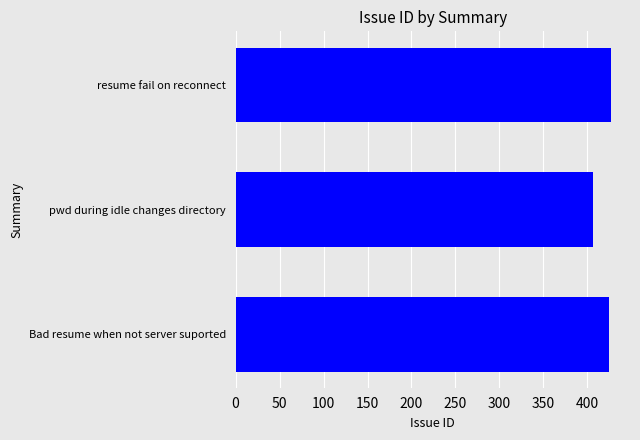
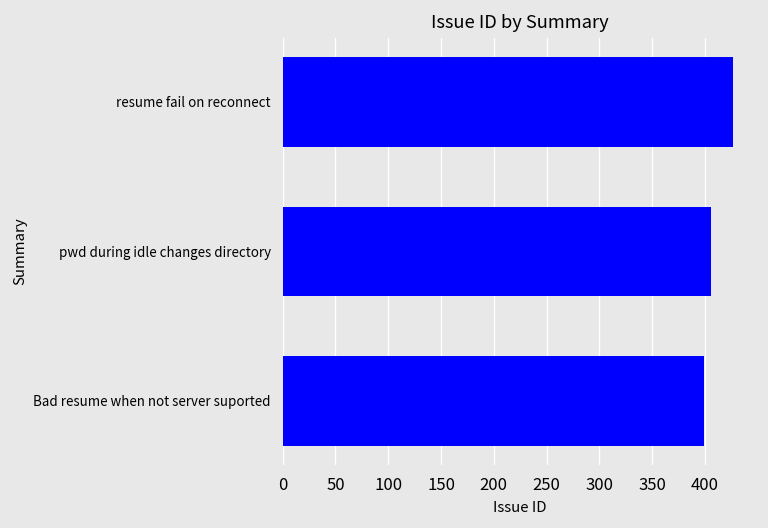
  {
    "resume fail on reconnect": 430,
    "pwd during idle changes directory": 410,
-   "Bad resume when not server suported": 430
+   "Bad resume when not server suported": 400
  }
